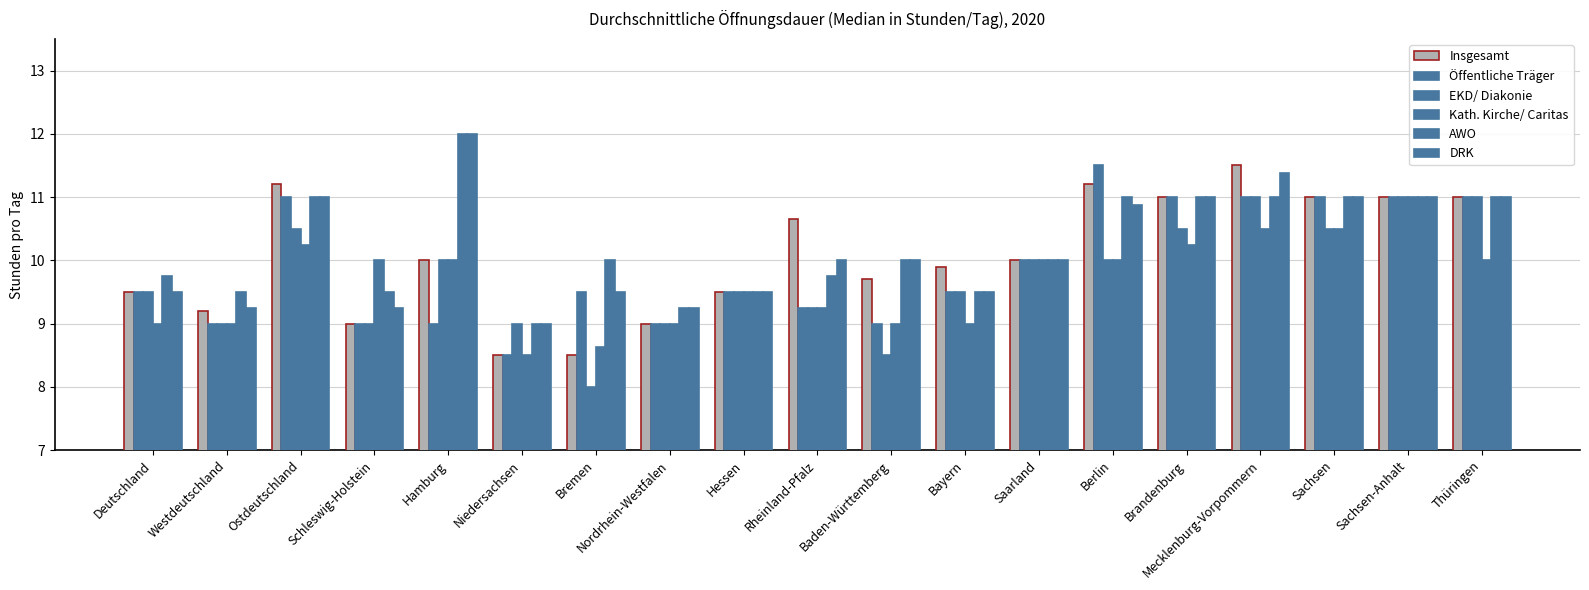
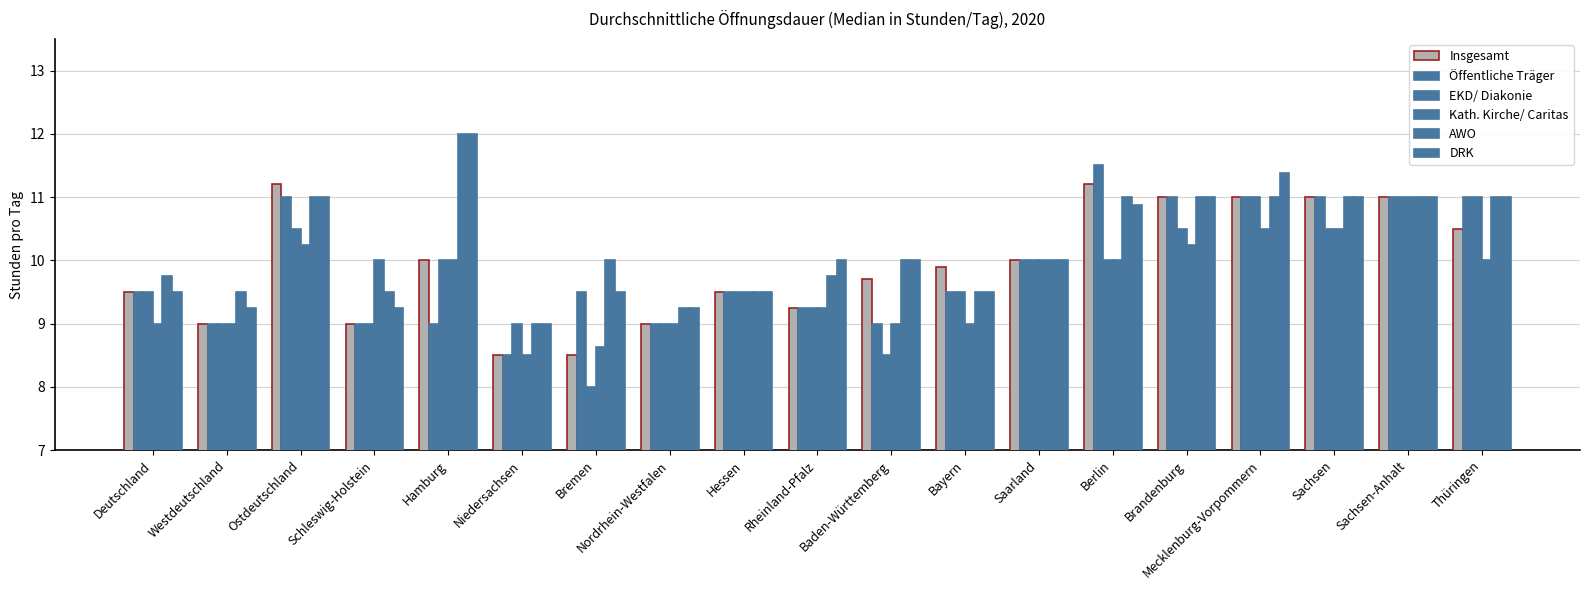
  {
    "Insgesamt": {
      "Deutschland": 9.5,
-     "Westdeutschland": 9.2,
+     "Westdeutschland": 9.0,
      "Ostdeutschland": 11.2,
      "Schleswig-Holstein": 9.0,
      "Hamburg": 10.0,
      "Niedersachsen": 8.5,
      "Bremen": 8.5,
      "Nordrhein-Westfalen": 9.0,
      "Hessen": 9.5,
-     "Rheinland-Pfalz": 10.7,
+     "Rheinland-Pfalz": 9.3,
      "Baden-Württemberg": 9.7,
      "Bayern": 9.9,
      "Saarland": 10.0,
      "Berlin": 11.2,
      "Brandenburg": 11.0,
-     "Mecklenburg-Vorpommern": 11.5,
+     "Mecklenburg-Vorpommern": 11.0,
      "Sachsen": 11.0,
      "Sachsen-Anhalt": 11.0,
-     "Thüringen": 11.0
+     "Thüringen": 10.5
    }
  }
